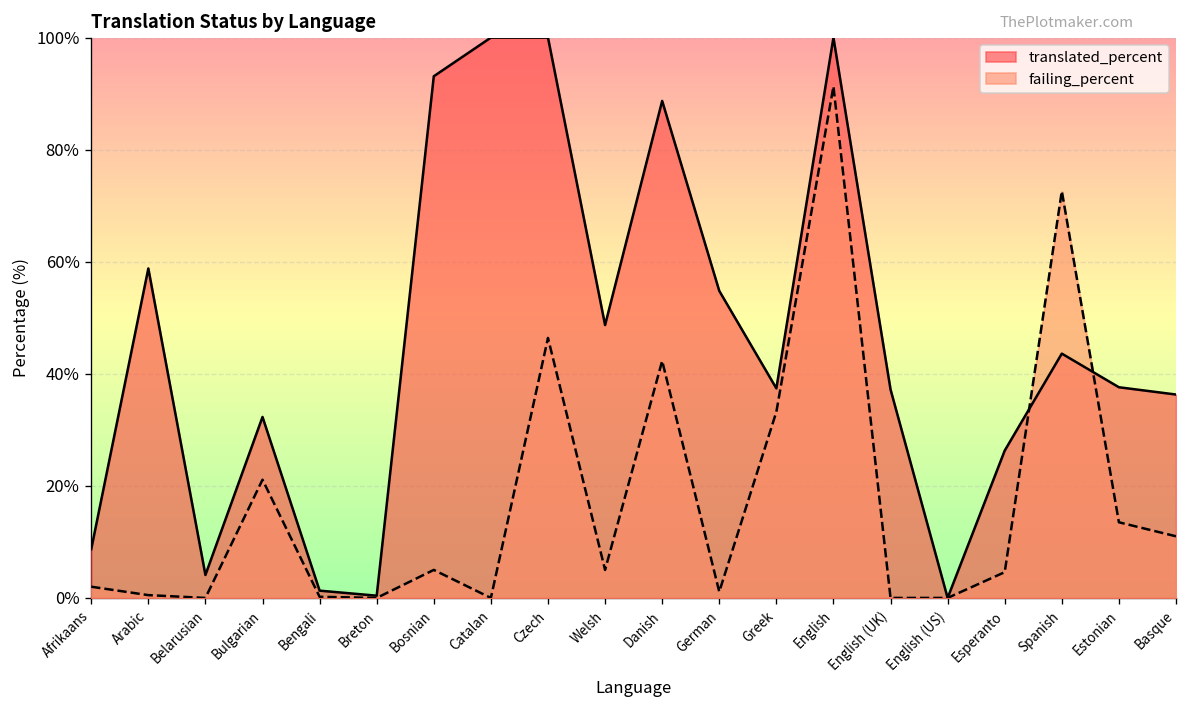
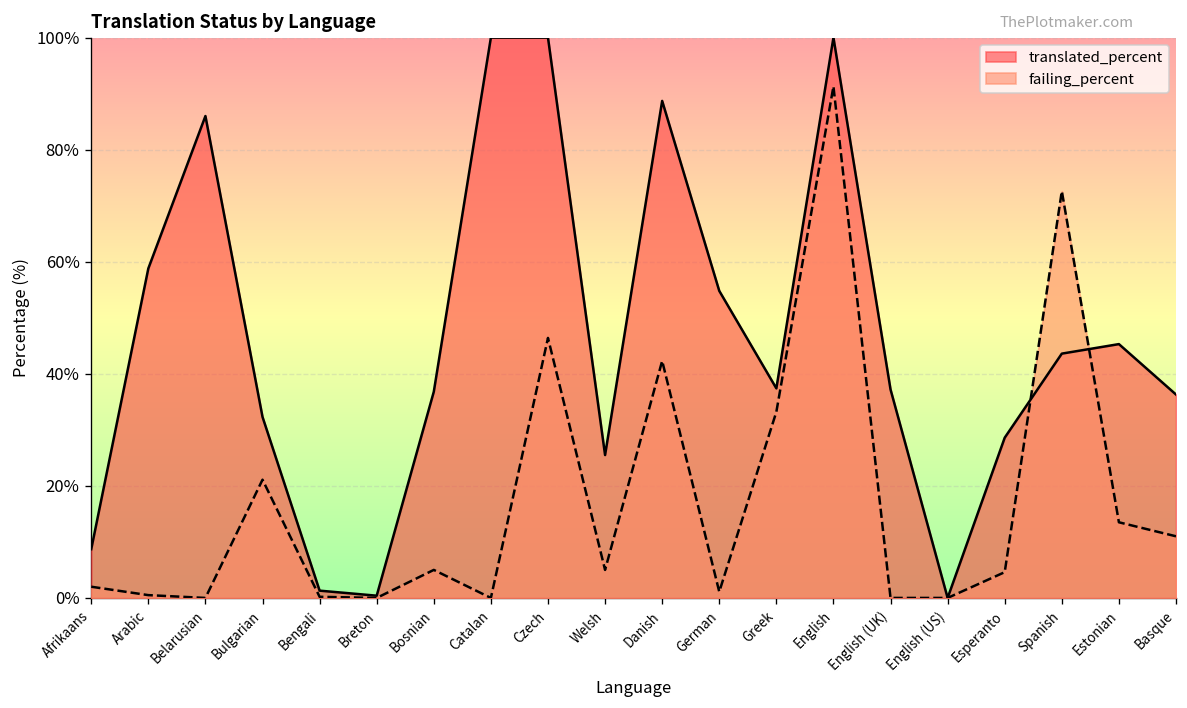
  {
    "translated_percent": {
      "Afrikaans": "9%",
      "Arabic": "59%",
-     "Belarusian": "4%",
+     "Belarusian": "86%",
      "Bulgarian": "32%",
      "Bengali": "1%",
-     "Bosnian": "93%",
+     "Bosnian": "37%",
      "Catalan": "100%",
      "Czech": "100%",
-     "Welsh": "49%",
+     "Welsh": "26%",
      "Danish": "89%",
      "German": "55%",
      "Greek": "37%",
      "English": "100%",
      "English (UK)": "37%",
-     "Esperanto": "26%",
+     "Esperanto": "29%",
      "Spanish": "44%",
-     "Estonian": "38%",
+     "Estonian": "45%",
      "Basque": "36%"
    },
    "failing_percent": {
      "Afrikaans": "2%",
      "Arabic": "1%",
      "Belarusian": "0%",
      "Bulgarian": "21%",
      "Bengali": "0%",
      "Bosnian": "5%",
      "Catalan": "0%",
      "Czech": "46%",
      "Welsh": "5%",
      "Danish": "42%",
      "German": "1%",
      "Greek": "33%",
      "English": "91%",
      "English (UK)": "0%",
      "Esperanto": "5%",
      "Spanish": "73%",
      "Estonian": "14%",
      "Basque": "11%"
    }
  }
